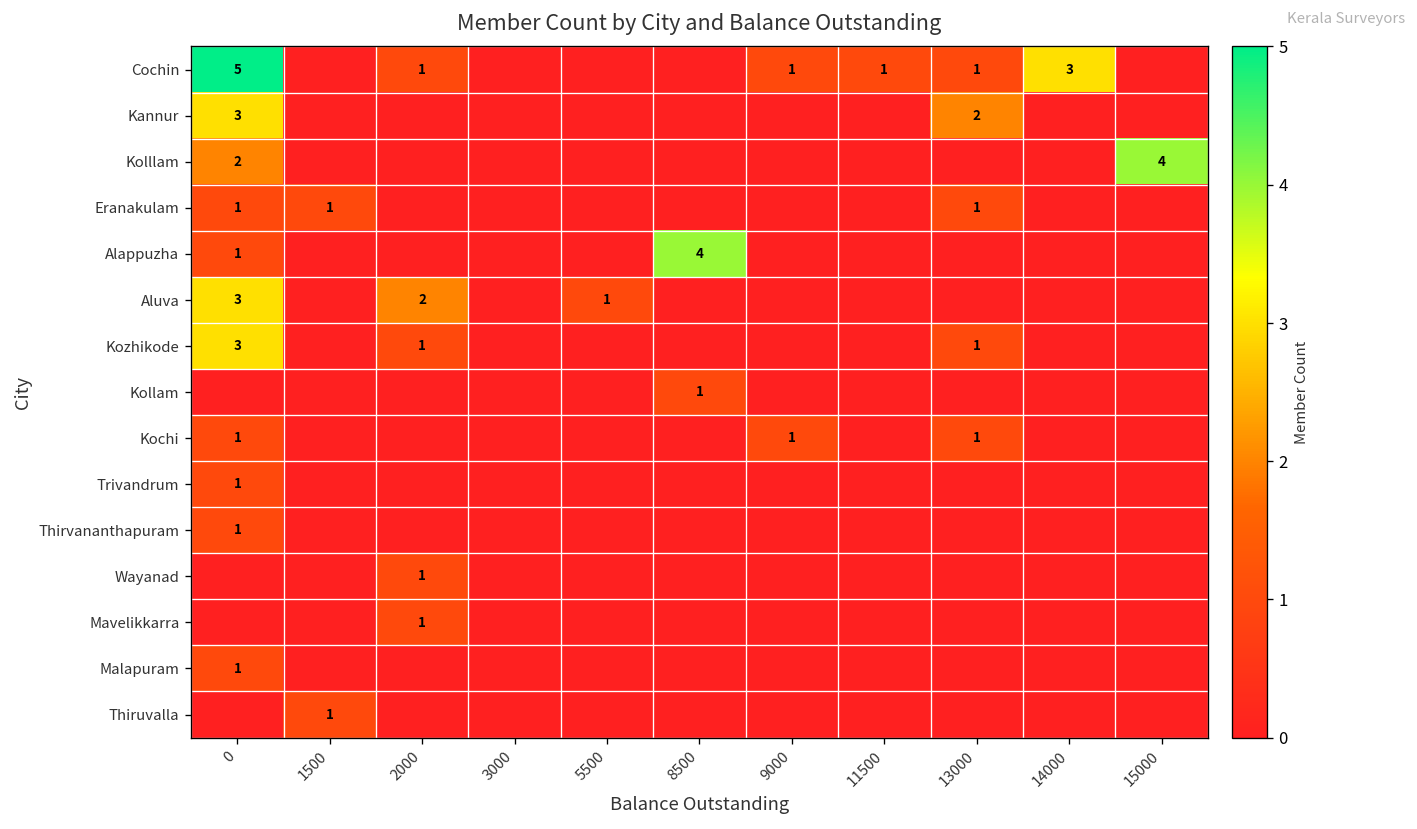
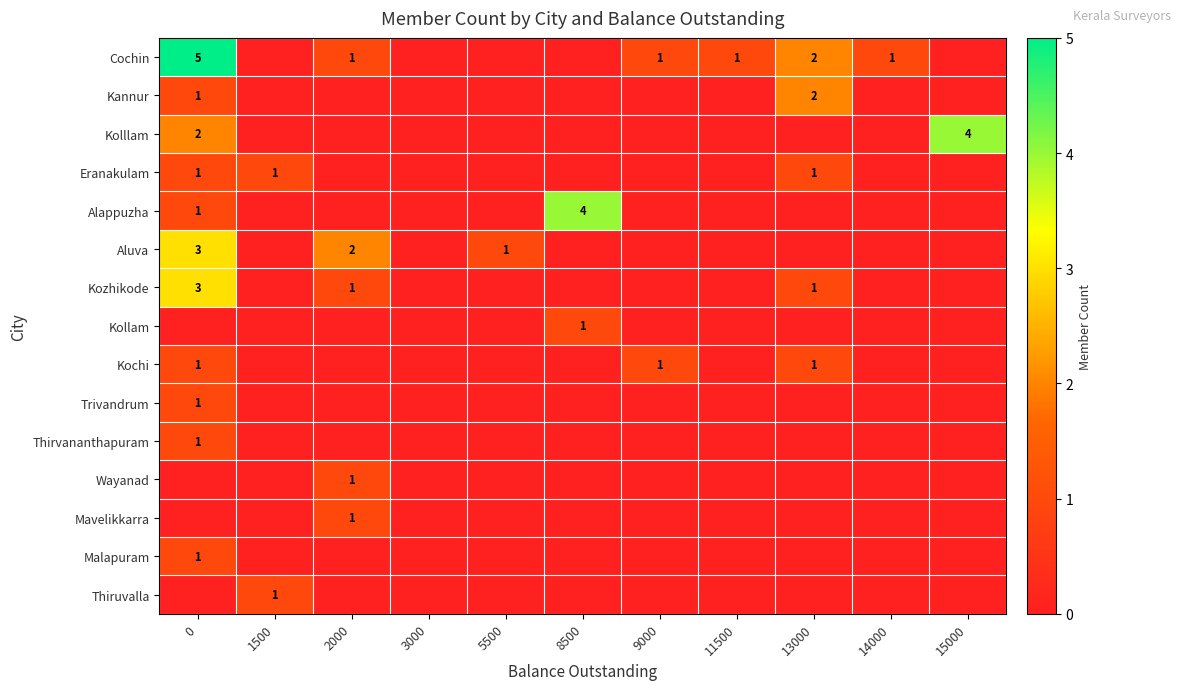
  {
    "Cochin": {
      "0": 5,
      "2000": 1,
      "9000": 1,
      "11500": 1,
-     "13000": 1,
-     "14000": 3
+     "13000": 2,
+     "14000": 1
    },
    "Kannur": {
-     "0": 3,
+     "0": 1,
      "13000": 2
    },
    "Kolllam": {
      "0": 2,
      "15000": 4
    },
    "Eranakulam": {
      "0": 1,
      "1500": 1,
      "13000": 1
    },
    "Alappuzha": {
      "0": 1,
      "8500": 4
    },
    "Aluva": {
      "0": 3,
      "2000": 2,
      "5500": 1
    },
    "Kozhikode": {
      "0": 3,
      "2000": 1,
      "13000": 1
    },
    "Kollam": {
      "8500": 1
    },
    "Kochi": {
      "0": 1,
      "9000": 1,
      "13000": 1
    },
    "Trivandrum": {
      "0": 1
    },
    "Thirvananthapuram": {
      "0": 1
    },
    "Wayanad": {
      "2000": 1
    },
    "Mavelikkarra": {
      "2000": 1
    },
    "Malapuram": {
      "0": 1
    },
    "Thiruvalla": {
      "1500": 1
    }
  }
